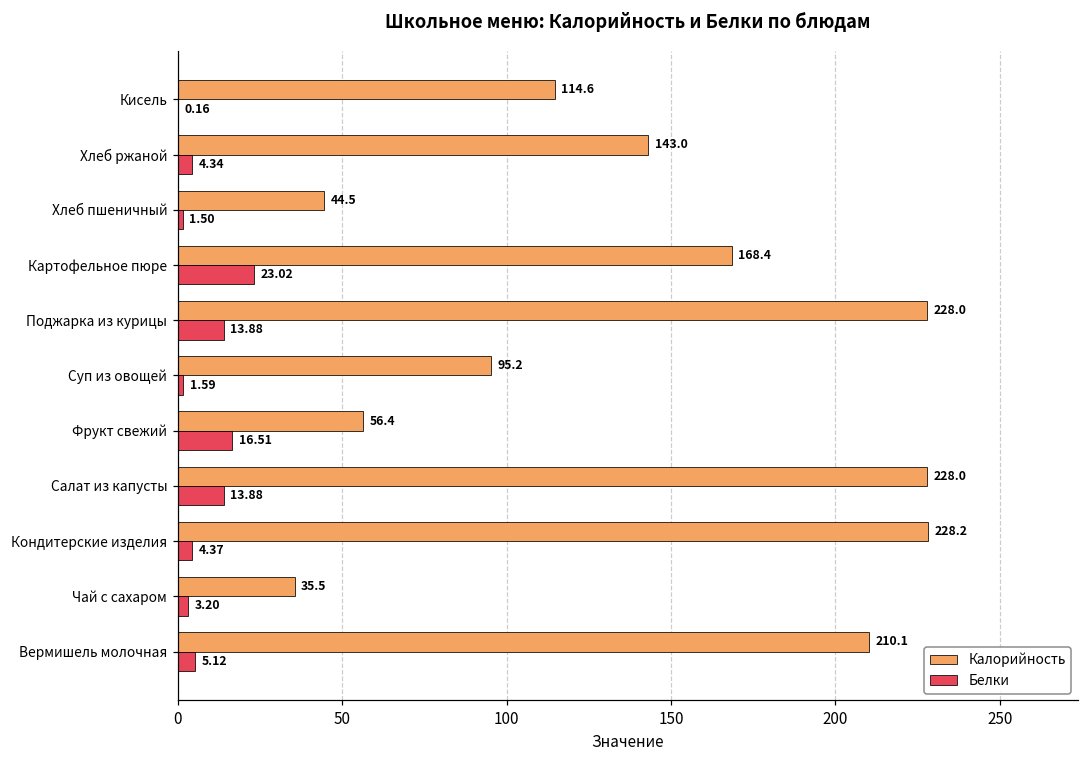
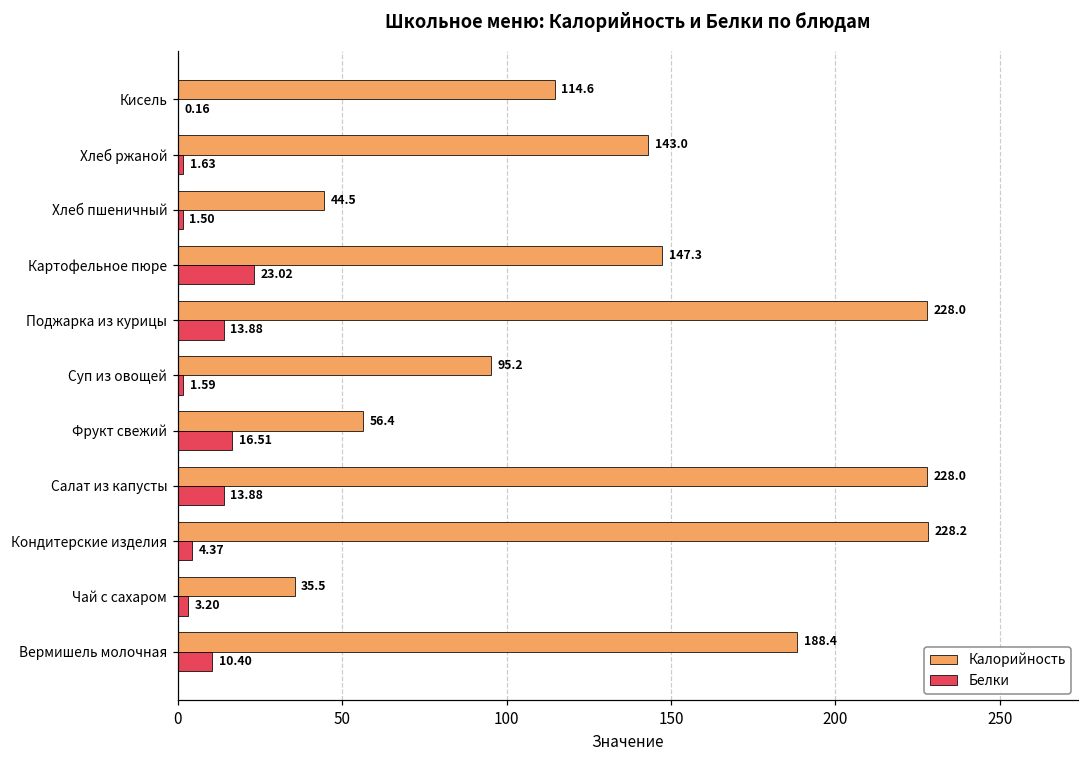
  {
    "Калорийность": {
      "Кисель": 114.6,
      "Хлеб ржаной": 143.0,
      "Хлеб пшеничный": 44.5,
-     "Картофельное пюре": 168.4,
+     "Картофельное пюре": 147.3,
      "Поджарка из курицы": 228.0,
      "Суп из овощей": 95.2,
      "Фрукт свежий": 56.4,
      "Салат из капусты": 228.0,
      "Кондитерские изделия": 228.2,
      "Чай с сахаром": 35.5,
-     "Вермишель молочная": 210.1
+     "Вермишель молочная": 188.4
    },
    "Белки": {
      "Кисель": 0.16,
-     "Хлеб ржаной": 4.34,
+     "Хлеб ржаной": 1.63,
      "Хлеб пшеничный": 1.50,
      "Картофельное пюре": 23.02,
      "Поджарка из курицы": 13.88,
      "Суп из овощей": 1.59,
      "Фрукт свежий": 16.51,
      "Салат из капусты": 13.88,
      "Кондитерские изделия": 4.37,
      "Чай с сахаром": 3.20,
-     "Вермишель молочная": 5.12
+     "Вермишель молочная": 10.40
    }
  }
